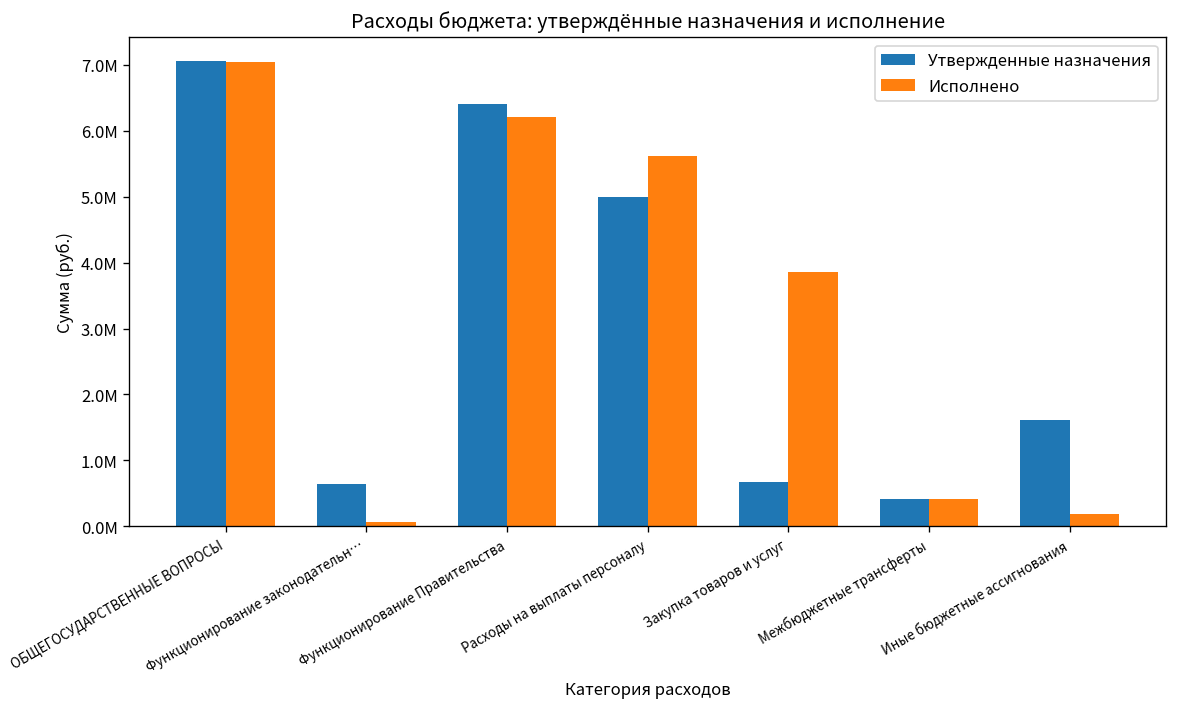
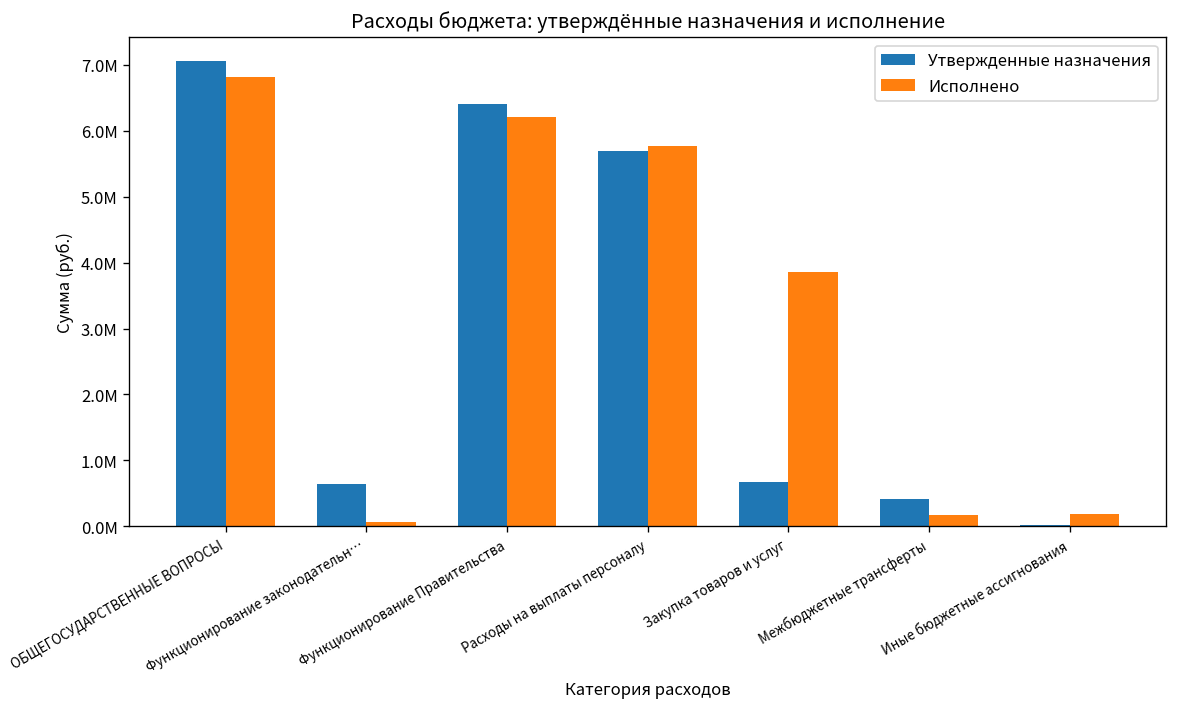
  {
    "Утвержденные назначения": {
      "ОБЩЕГОСУДАРСТВЕННЫЕ ВОПРОСЫ": 7100000,
      "Функционирование законодательн…": 600000,
      "Функционирование Правительства": 6400000,
-     "Расходы на выплаты персоналу": 5000000,
+     "Расходы на выплаты персоналу": 5700000,
      "Закупка товаров и услуг": 700000,
      "Межбюджетные трансферты": 400000,
-     "Иные бюджетные ассигнования": 1600000
+     "Иные бюджетные ассигнования": 0
    },
    "Исполнено": {
-     "ОБЩЕГОСУДАРСТВЕННЫЕ ВОПРОСЫ": 7000000,
+     "ОБЩЕГОСУДАРСТВЕННЫЕ ВОПРОСЫ": 6800000,
      "Функционирование законодательн…": 100000,
      "Функционирование Правительства": 6200000,
-     "Расходы на выплаты персоналу": 5600000,
+     "Расходы на выплаты персоналу": 5800000,
      "Закупка товаров и услуг": 3900000,
-     "Межбюджетные трансферты": 400000,
+     "Межбюджетные трансферты": 200000,
      "Иные бюджетные ассигнования": 200000
    }
  }
